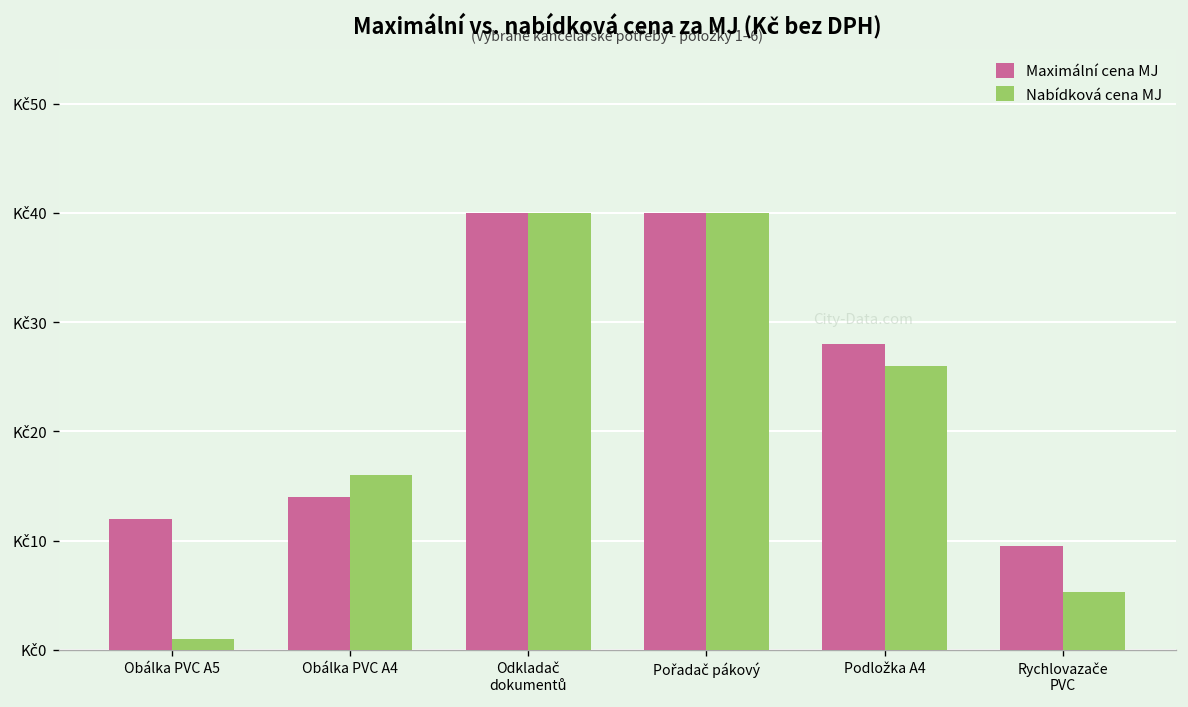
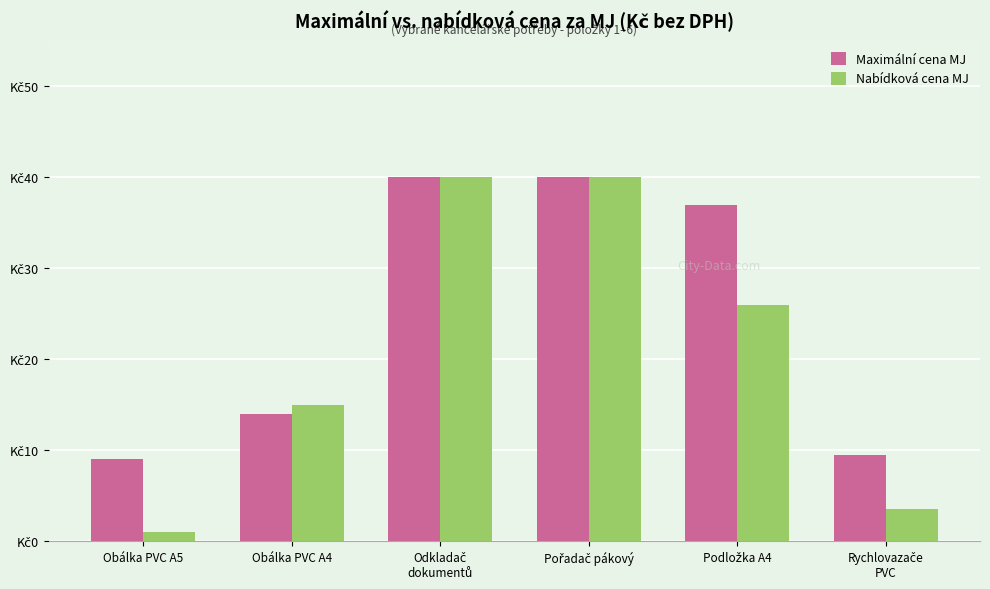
  {
    "Maximální cena MJ": {
-     "Obálka PVC A5": "Kč12",
+     "Obálka PVC A5": "Kč9",
      "Obálka PVC A4": "Kč14",
      "Odkladač dokumentů": "Kč40",
      "Pořadač pákový": "Kč40",
-     "Podložka A4": "Kč28",
+     "Podložka A4": "Kč37",
      "Rychlovazače PVC": "Kč10"
    },
    "Nabídková cena MJ": {
      "Obálka PVC A5": "Kč1",
-     "Obálka PVC A4": "Kč16",
+     "Obálka PVC A4": "Kč15",
      "Odkladač dokumentů": "Kč40",
      "Pořadač pákový": "Kč40",
      "Podložka A4": "Kč26",
-     "Rychlovazače PVC": "Kč5"
+     "Rychlovazače PVC": "Kč4"
    }
  }
